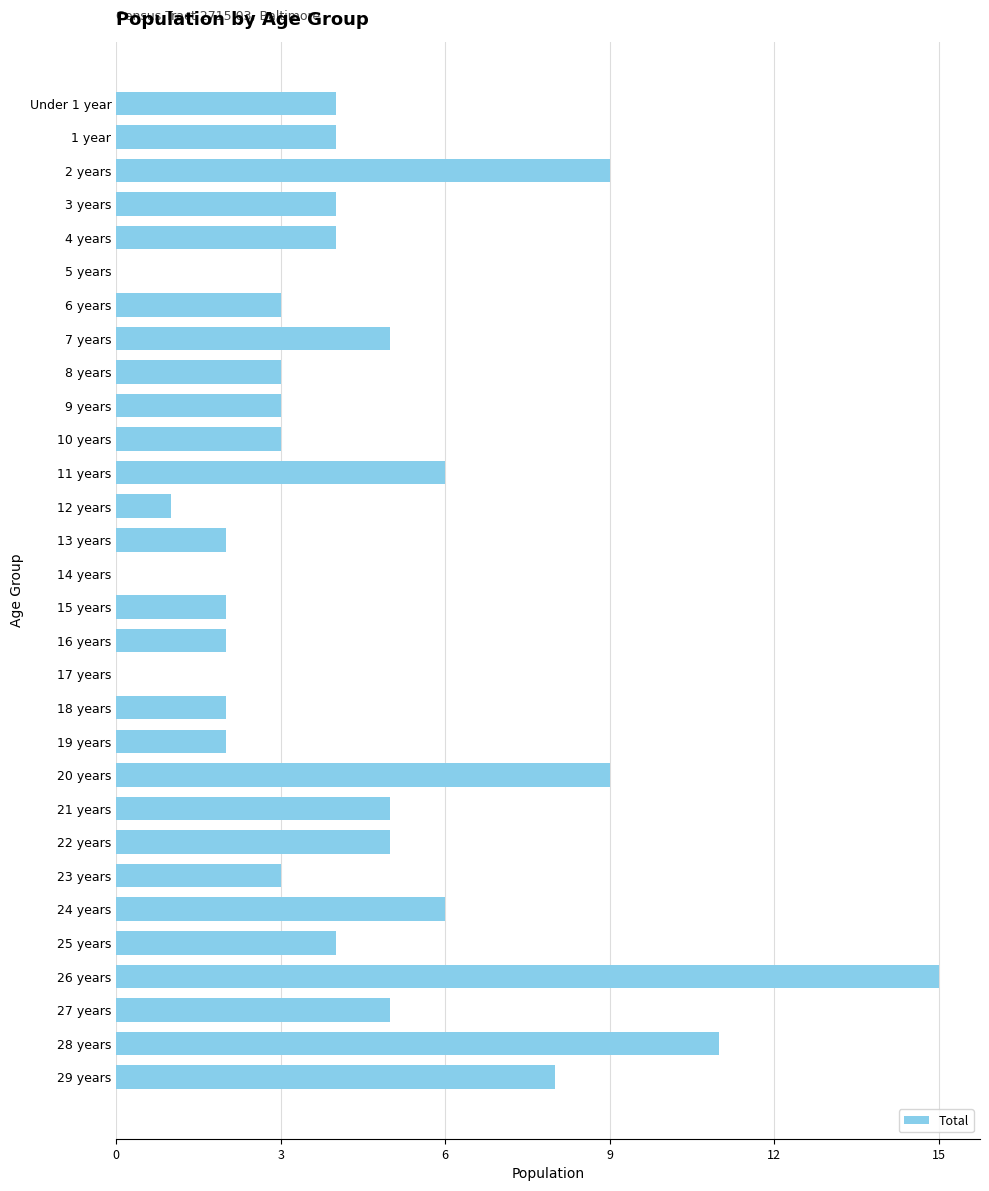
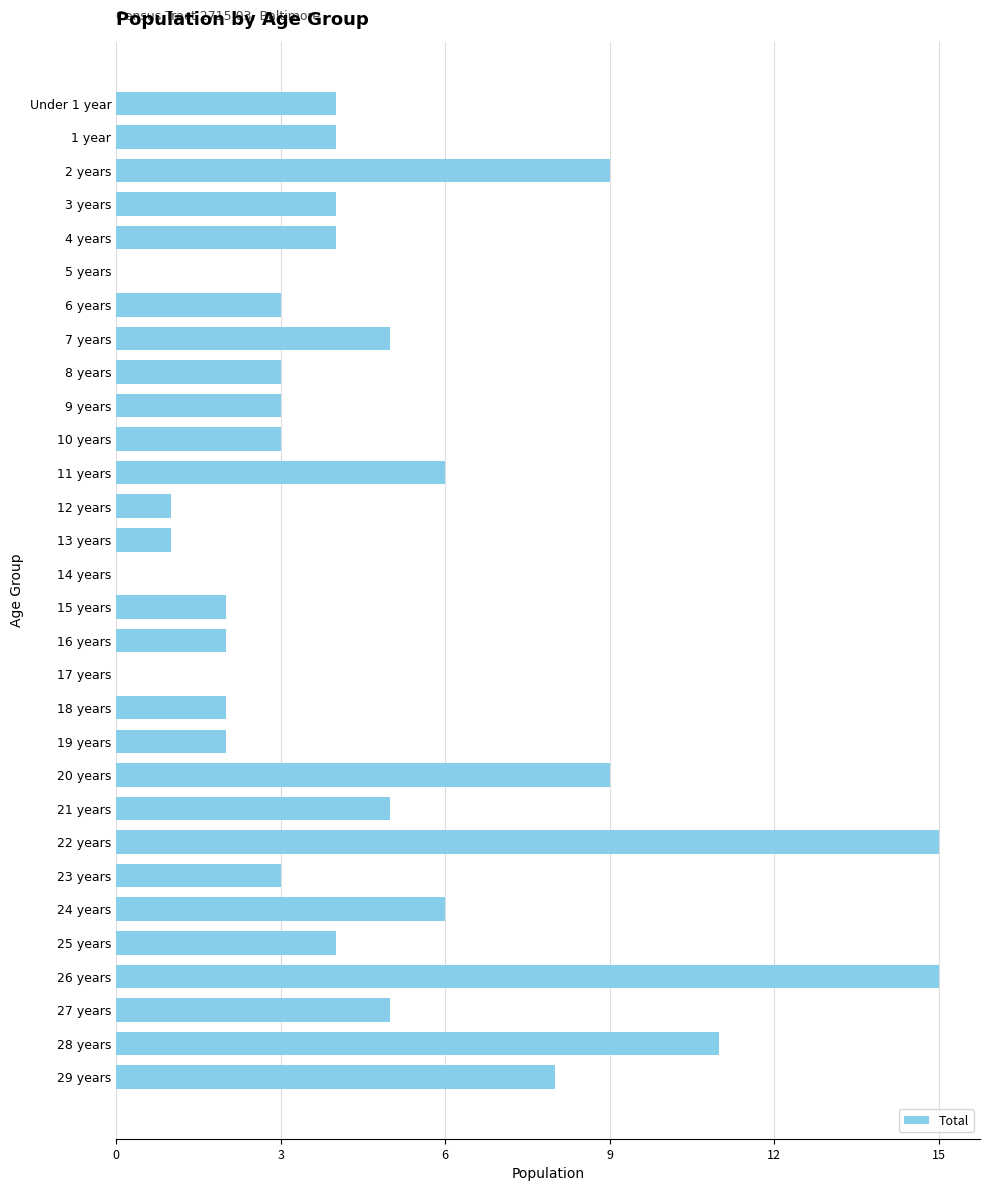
  {
    "Under 1 year": 4,
    "1 year": 4,
    "2 years": 9,
    "3 years": 4,
    "4 years": 4,
    "5 years": 0,
    "6 years": 3,
    "7 years": 5,
    "8 years": 3,
    "9 years": 3,
    "10 years": 3,
    "11 years": 6,
    "12 years": 1,
-   "13 years": 2,
+   "13 years": 1,
    "14 years": 0,
    "15 years": 2,
    "16 years": 2,
    "17 years": 0,
    "18 years": 2,
    "19 years": 2,
    "20 years": 9,
    "21 years": 5,
-   "22 years": 5,
+   "22 years": 15,
    "23 years": 3,
    "24 years": 6,
    "25 years": 4,
    "26 years": 15,
    "27 years": 5,
    "28 years": 11,
    "29 years": 8
  }
